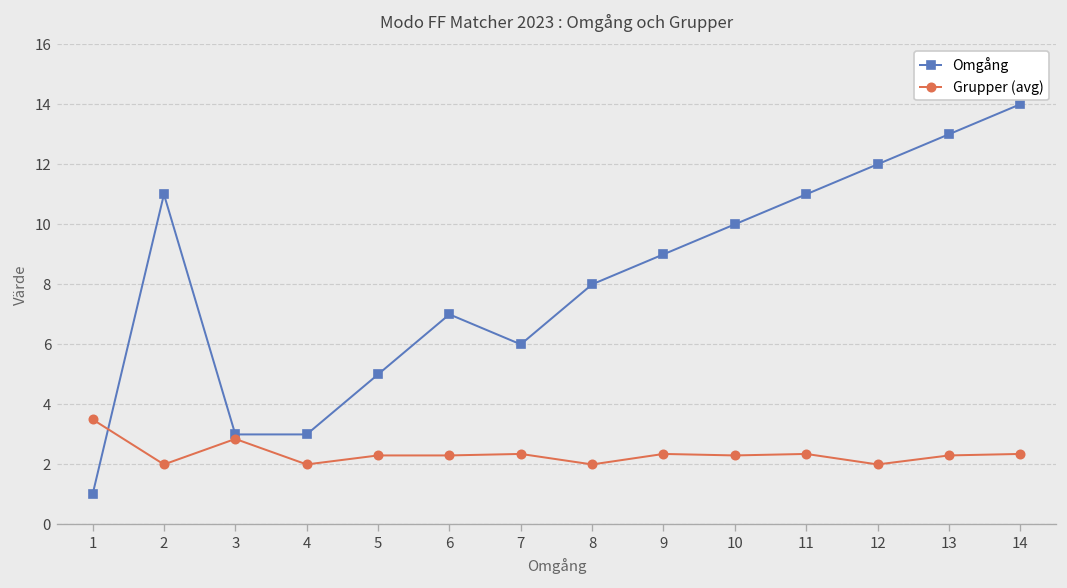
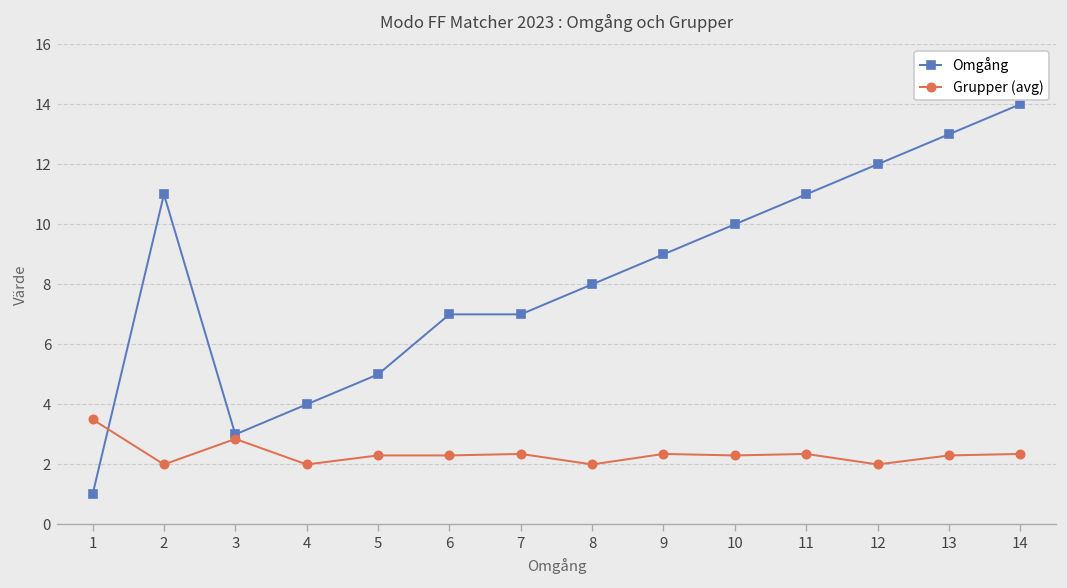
  {
    "Omgång": {
      "1": 1,
      "2": 11,
      "3": 3,
-     "4": 3,
+     "4": 4,
      "5": 5,
      "6": 7,
-     "7": 6,
+     "7": 7,
      "8": 8,
      "9": 9,
      "10": 10,
      "11": 11,
      "12": 12,
      "13": 13,
      "14": 14
    },
    "Grupper (avg)": {
      "1": 3.5,
      "2": 2,
      "3": 2.9,
      "4": 2,
      "5": 2.3,
      "6": 2.3,
      "7": 2.4,
      "8": 2,
      "9": 2.4,
      "10": 2.3,
      "11": 2.4,
      "12": 2,
      "13": 2.3,
      "14": 2.4
    }
  }
